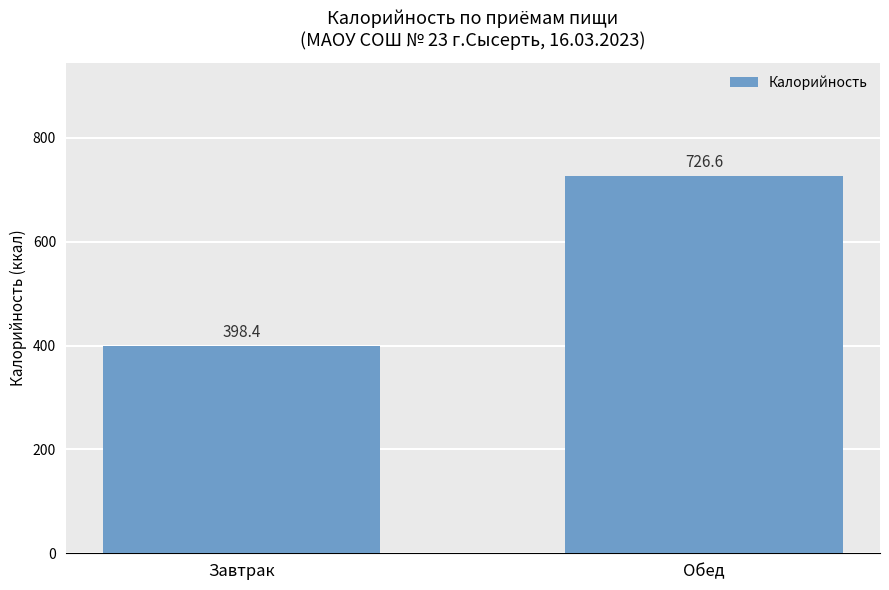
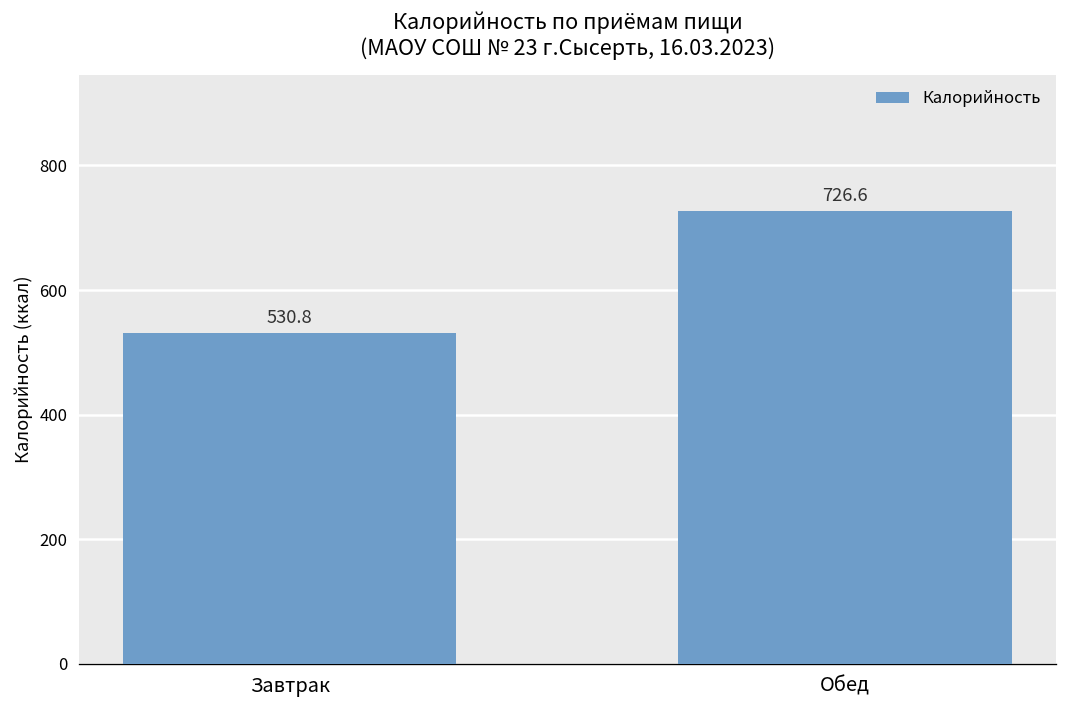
  {
-   "Завтрак": 398.4,
+   "Завтрак": 530.8,
    "Обед": 726.6
  }
